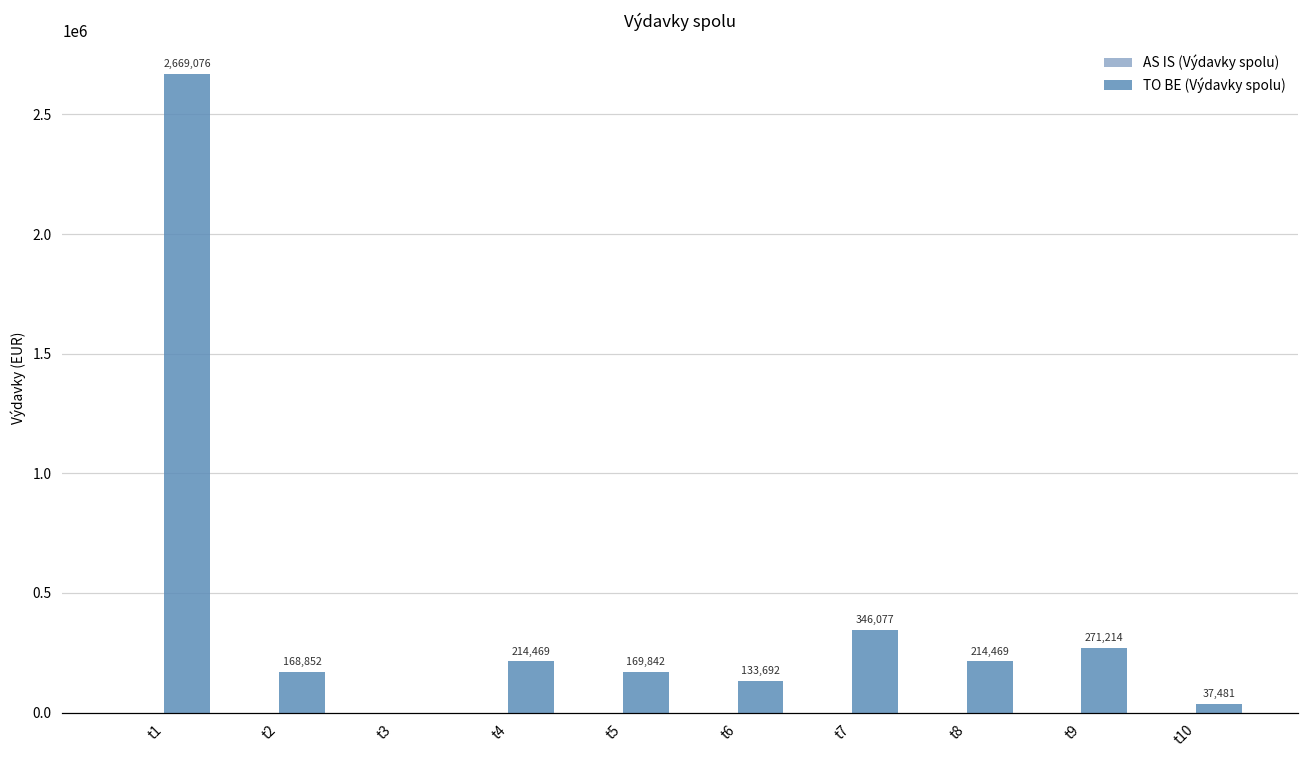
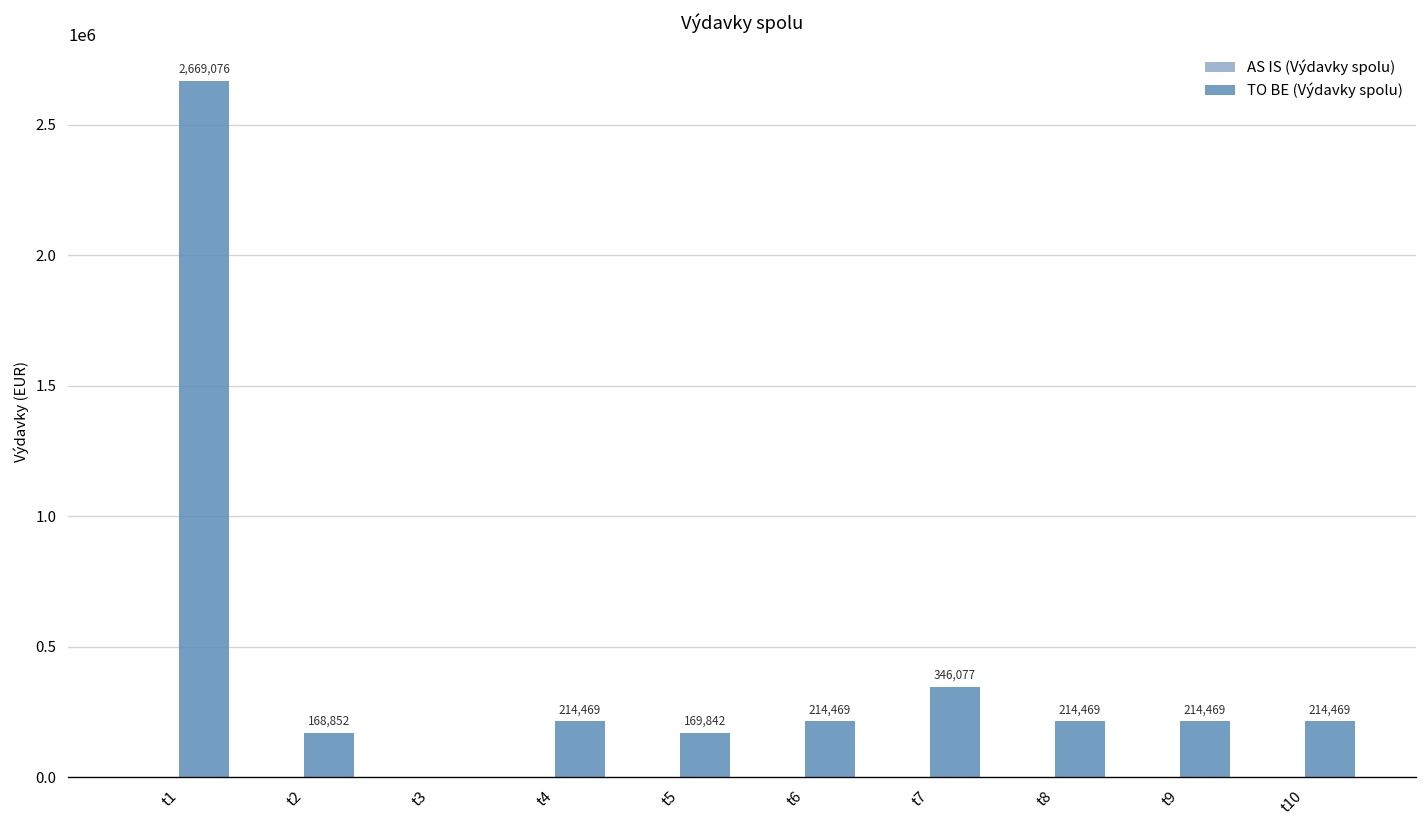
  {
    "AS IS (Výdavky spolu)": {
      "t1": "0",
      "t2": "0",
      "t3": "0",
      "t4": "0",
      "t5": "0",
      "t6": "0",
      "t7": "0",
      "t8": "0",
      "t9": "0",
      "t10": "0"
    },
    "TO BE (Výdavky spolu)": {
      "t1": "2,669,076",
      "t2": "168,852",
      "t4": "214,469",
      "t5": "169,842",
-     "t6": "133,692",
+     "t6": "214,469",
      "t7": "346,077",
      "t8": "214,469",
-     "t9": "271,214",
-     "t10": "37,481"
+     "t9": "214,469",
+     "t10": "214,469"
    }
  }
